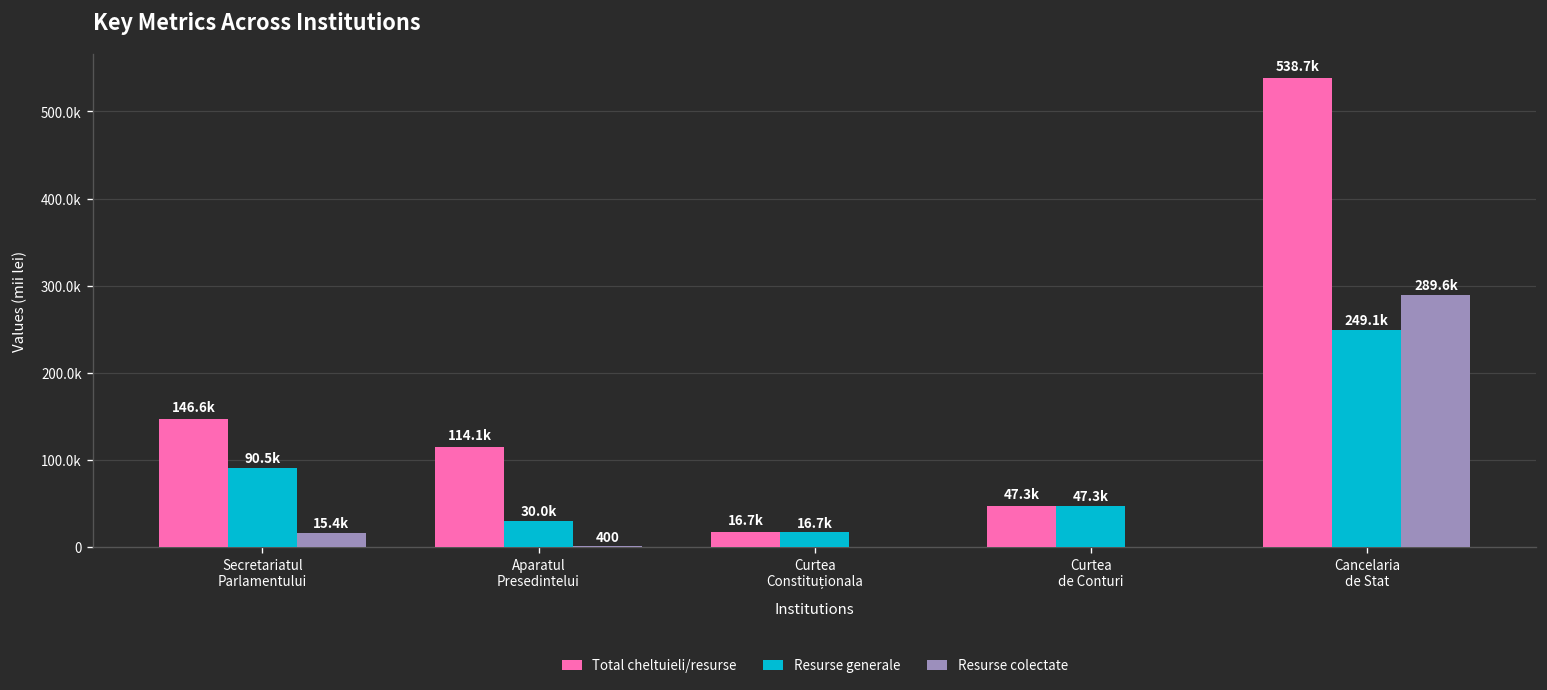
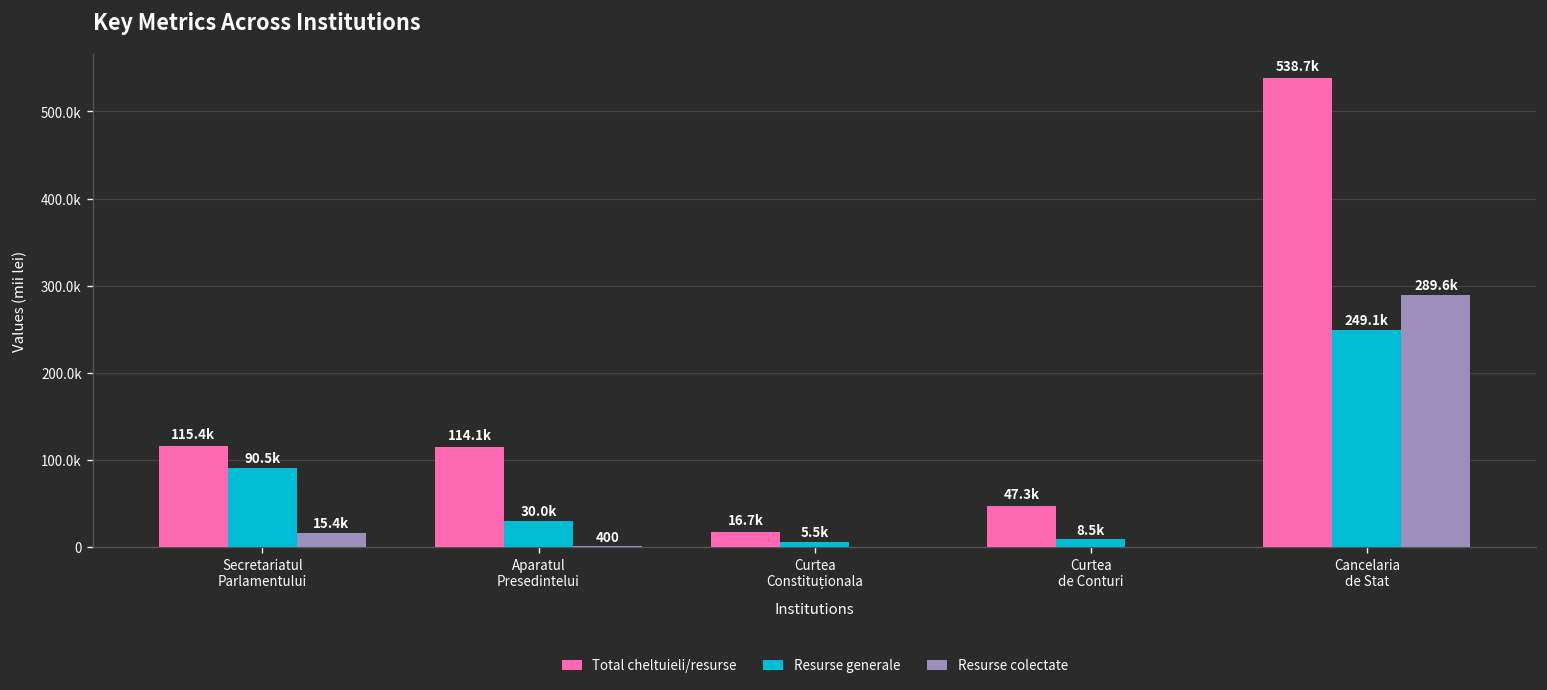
  {
    "Total cheltuieli/resurse": {
-     "Secretariatul Parlamentului": "146.6k",
+     "Secretariatul Parlamentului": "115.4k",
      "Aparatul Presedintelui": "114.1k",
      "Curtea Constituționala": "16.7k",
      "Curtea de Conturi": "47.3k",
      "Cancelaria de Stat": "538.7k"
    },
    "Resurse generale": {
      "Secretariatul Parlamentului": "90.5k",
      "Aparatul Presedintelui": "30.0k",
-     "Curtea Constituționala": "16.7k",
-     "Curtea de Conturi": "47.3k",
+     "Curtea Constituționala": "5.5k",
+     "Curtea de Conturi": "8.5k",
      "Cancelaria de Stat": "249.1k"
    },
    "Resurse colectate": {
      "Secretariatul Parlamentului": "15.4k",
      "Aparatul Presedintelui": "400",
      "Cancelaria de Stat": "289.6k"
    }
  }
